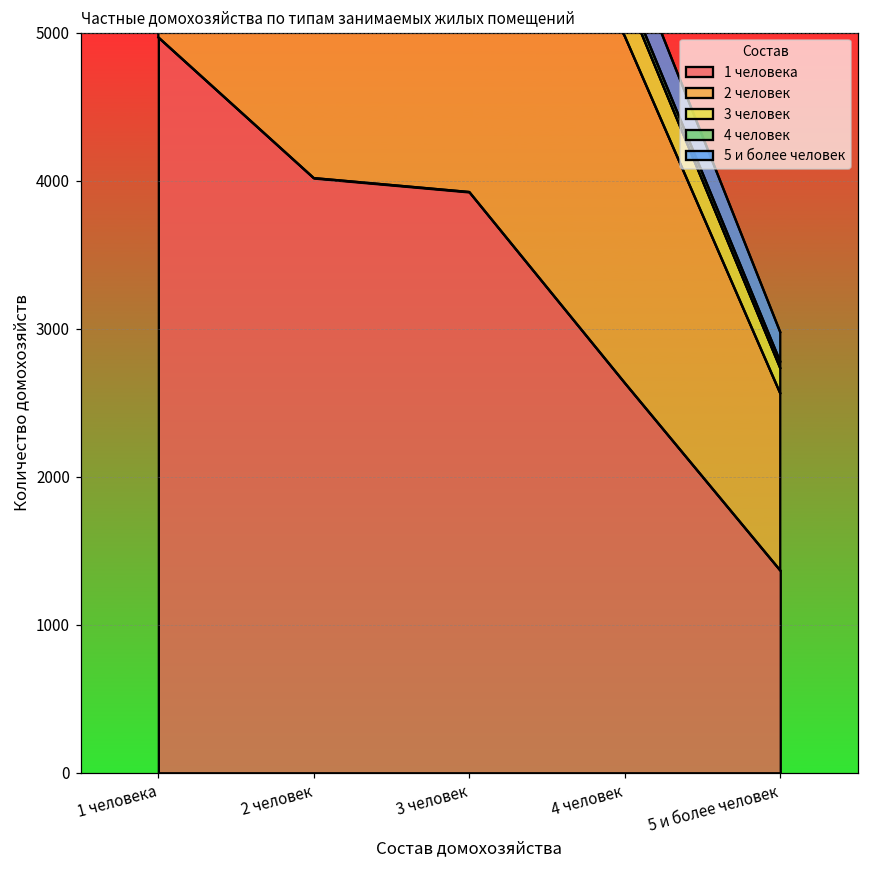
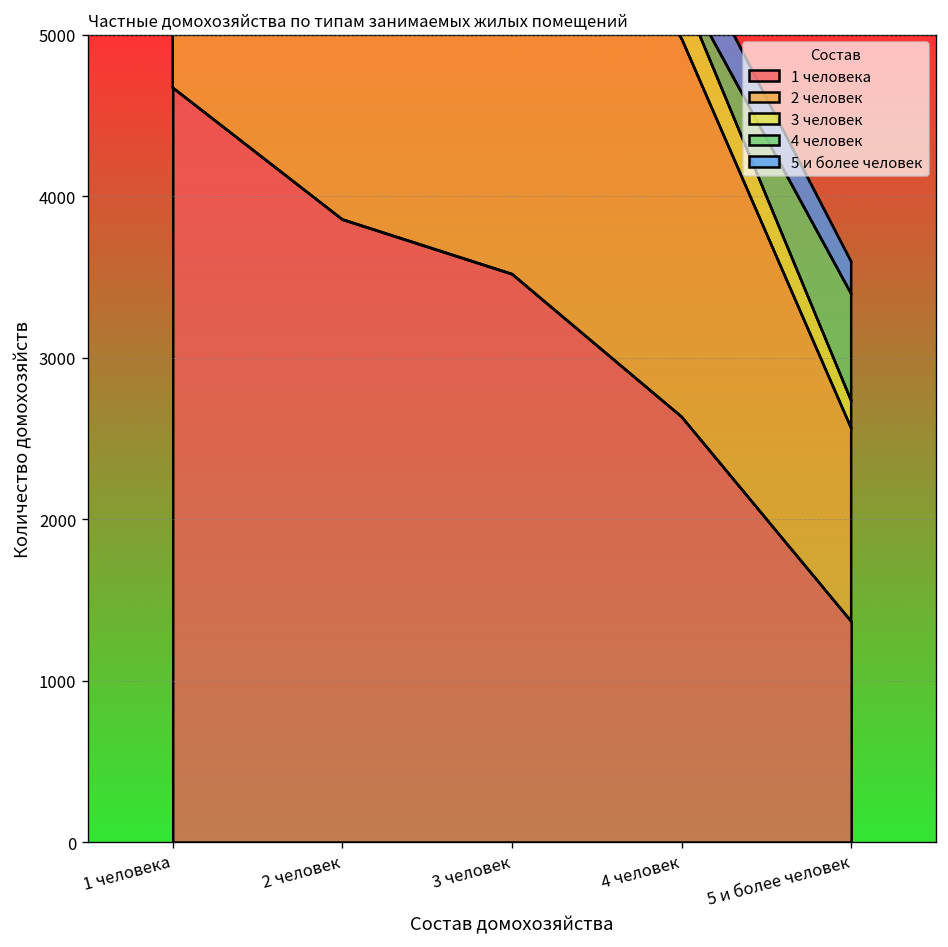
  {
    "1 человека": {
-     "1 человека": 4970,
-     "2 человек": 4020,
-     "3 человек": 3920,
+     "1 человека": 4670,
+     "2 человек": 3860,
+     "3 человек": 3520,
      "4 человек": 2630,
      "5 и более человек": 1370
    },
    "2 человек": {
      "4 человек": 2340,
      "5 и более человек": 1200
    },
    "3 человек": {
      "5 и более человек": 170
    },
    "4 человек": {
-     "5 и более человек": 40
+     "5 и более человек": 660
    },
    "5 и более человек": {
      "5 и более человек": 200
    }
  }
